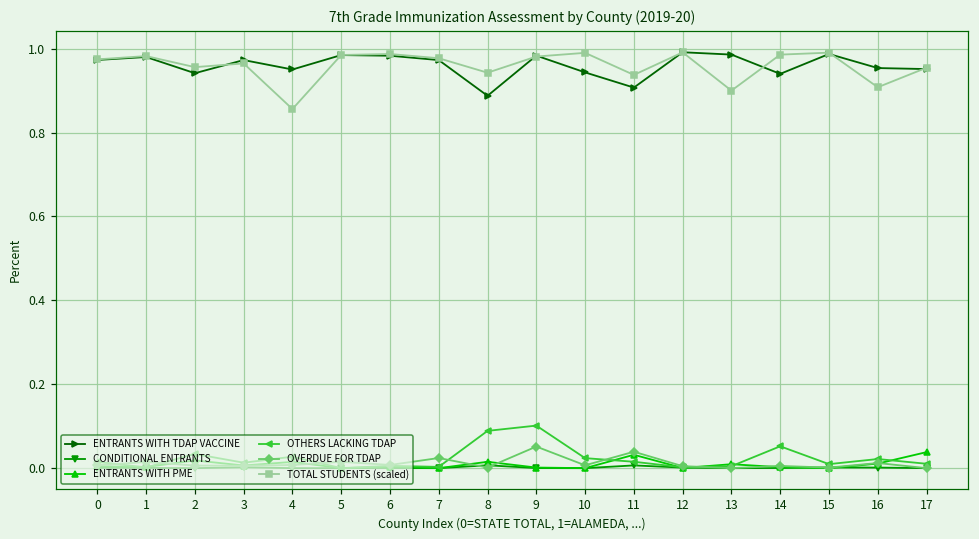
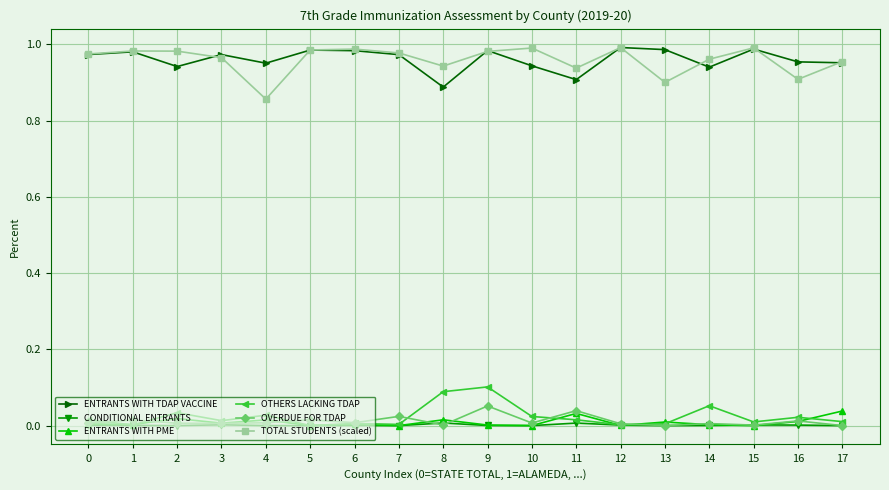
  {
    "OTHERS LACKING TDAP": {
      "8": 0.09,
      "9": 0.10,
      "10": 0.02,
      "11": 0.02,
      "14": 0.05,
      "15": 0.01,
      "16": 0.02,
      "17": 0.01
    },
    "OVERDUE FOR TDAP": {
      "7": 0.02,
      "9": 0.05,
      "10": 0.01,
      "11": 0.04
    },
    "TOTAL STUDENTS (scaled)": {
-     "2": 0.96,
+     "2": 0.98,
      "3": 0.96,
      "4": 0.86,
      "8": 0.94,
      "10": 0.99,
      "11": 0.94,
      "13": 0.90,
-     "14": 0.99,
+     "14": 0.96,
      "16": 0.91
    }
  }
